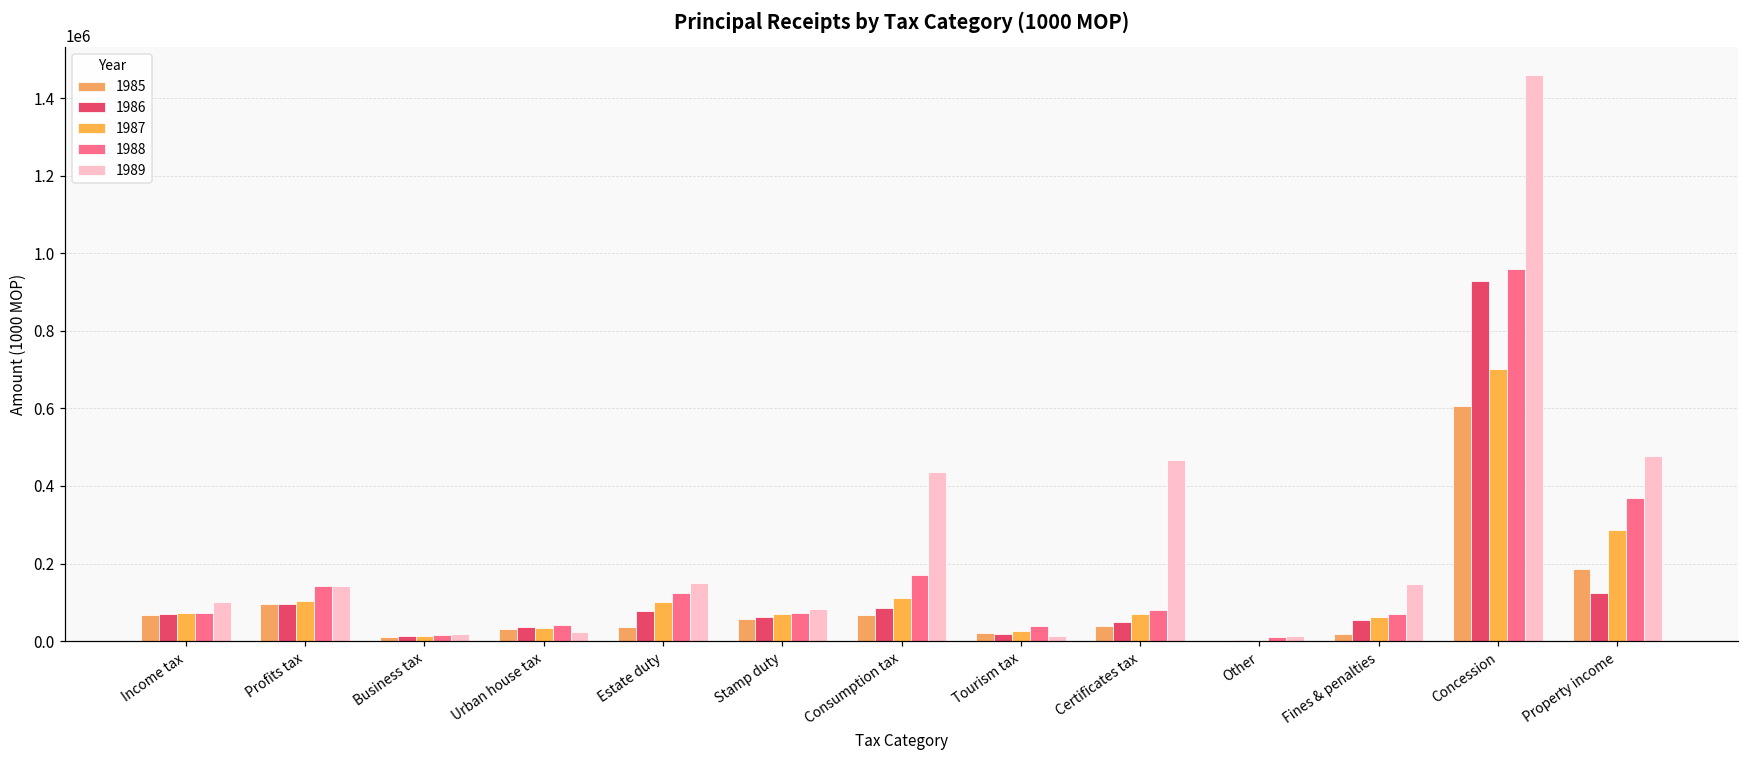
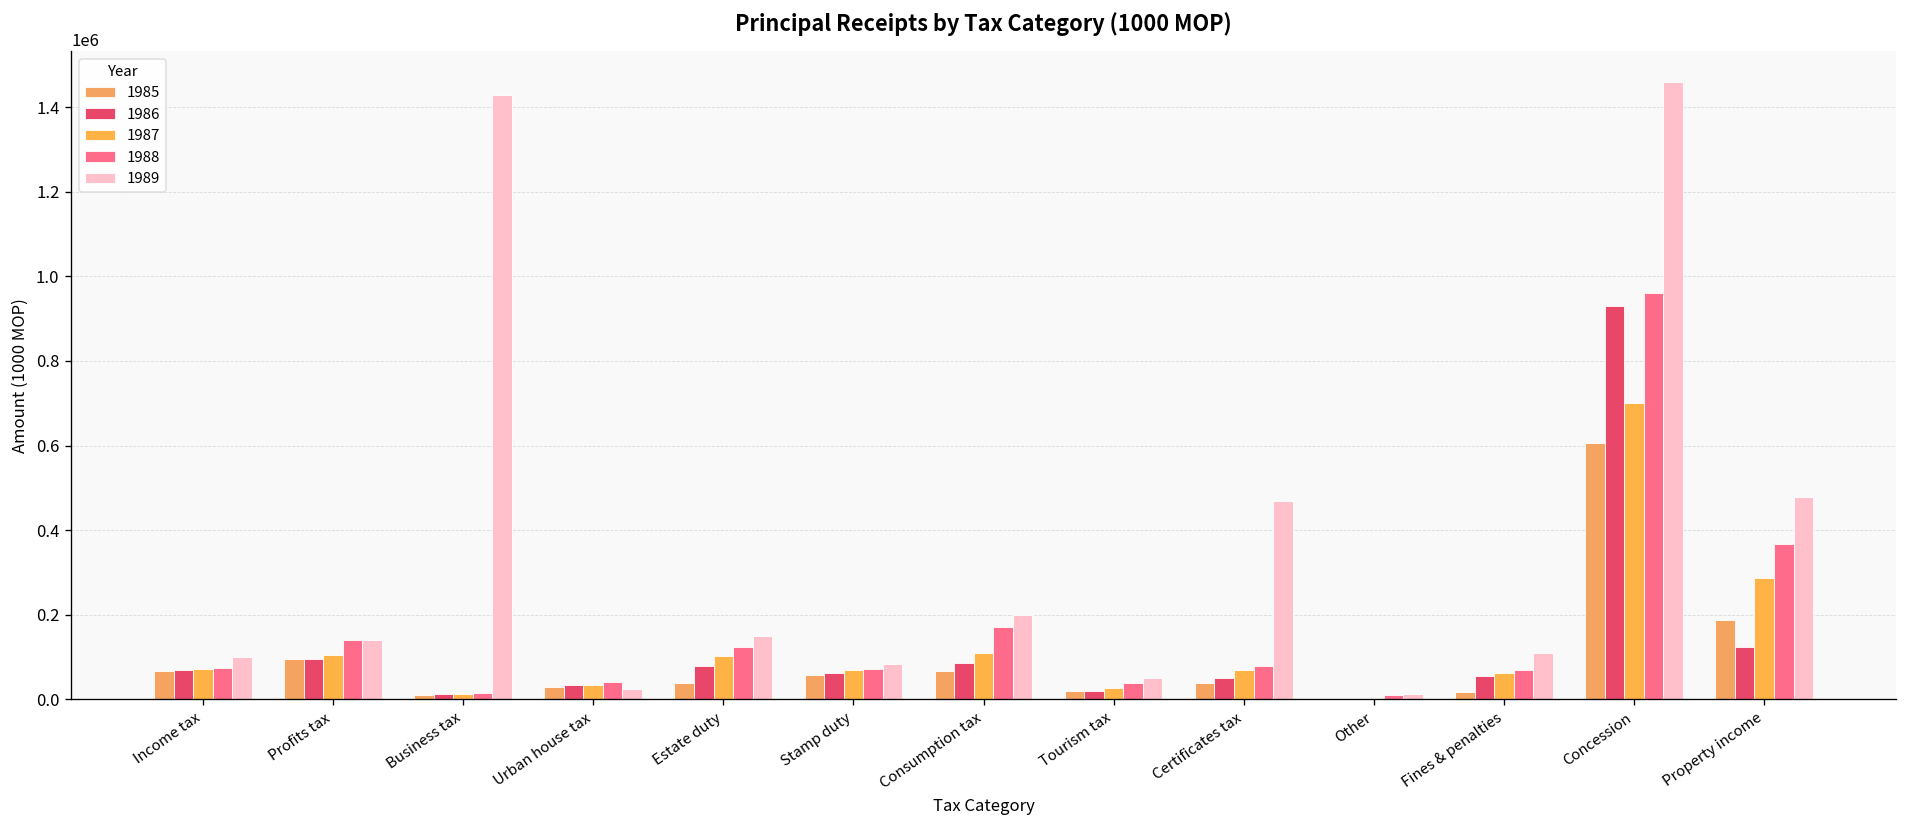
  {
    "1989": {
      "Income tax": 100000,
      "Profits tax": 140000,
-     "Business tax": 20000,
+     "Business tax": 1430000,
      "Urban house tax": 20000,
      "Estate duty": 150000,
      "Stamp duty": 80000,
-     "Consumption tax": 440000,
-     "Tourism tax": 10000,
+     "Consumption tax": 200000,
+     "Tourism tax": 50000,
      "Certificates tax": 470000,
      "Other": 10000,
-     "Fines & penalties": 150000,
+     "Fines & penalties": 110000,
      "Concession": 1460000,
      "Property income": 480000
    }
  }
